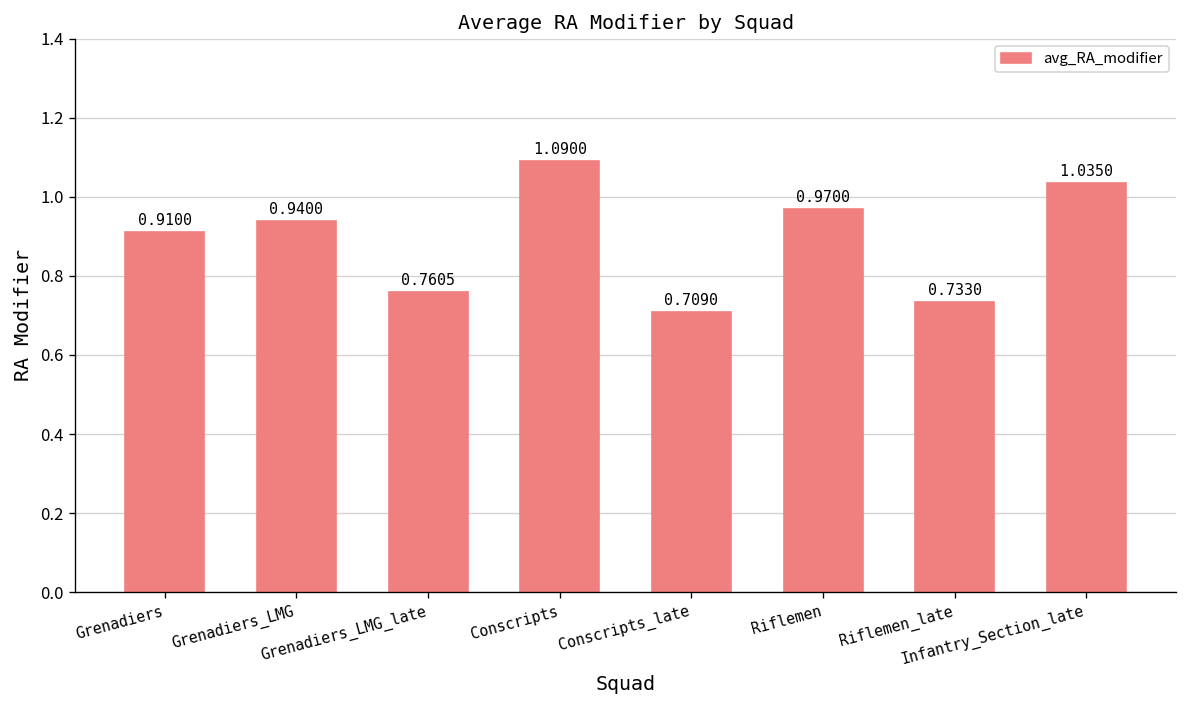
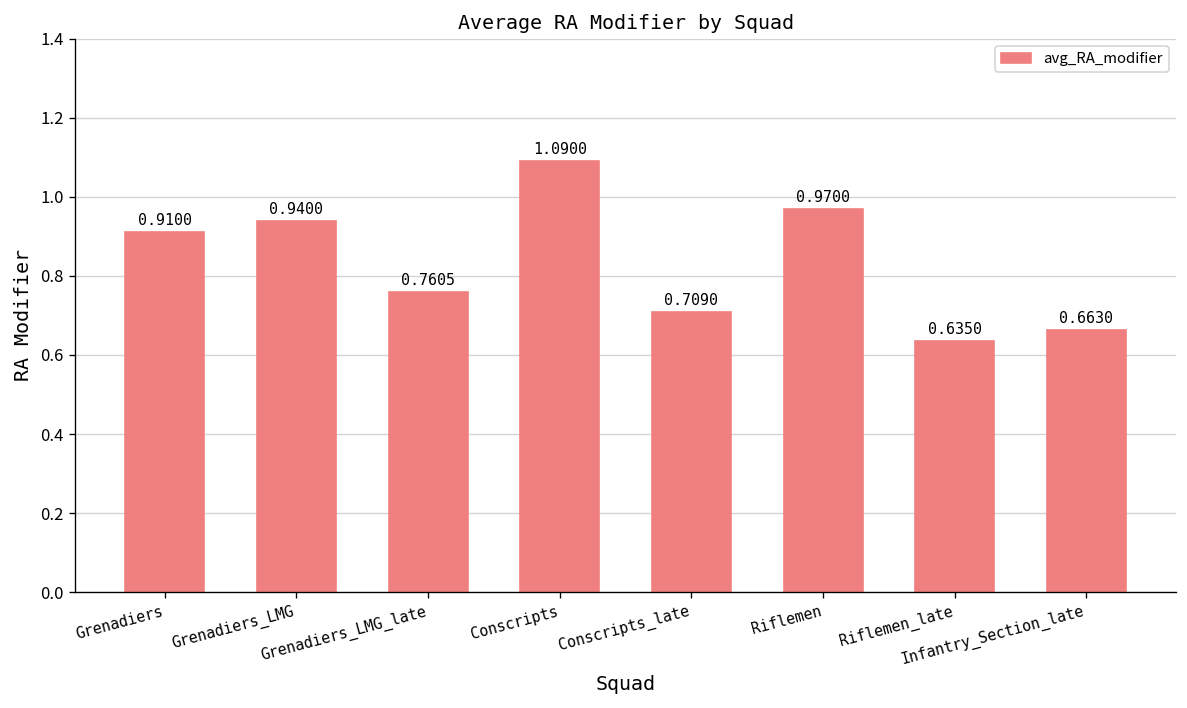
  {
    "Grenadiers": 0.9100,
    "Grenadiers_LMG": 0.9400,
    "Grenadiers_LMG_late": 0.7605,
    "Conscripts": 1.0900,
    "Conscripts_late": 0.7090,
    "Riflemen": 0.9700,
-   "Riflemen_late": 0.7330,
-   "Infantry_Section_late": 1.0350
+   "Riflemen_late": 0.6350,
+   "Infantry_Section_late": 0.6630
  }
